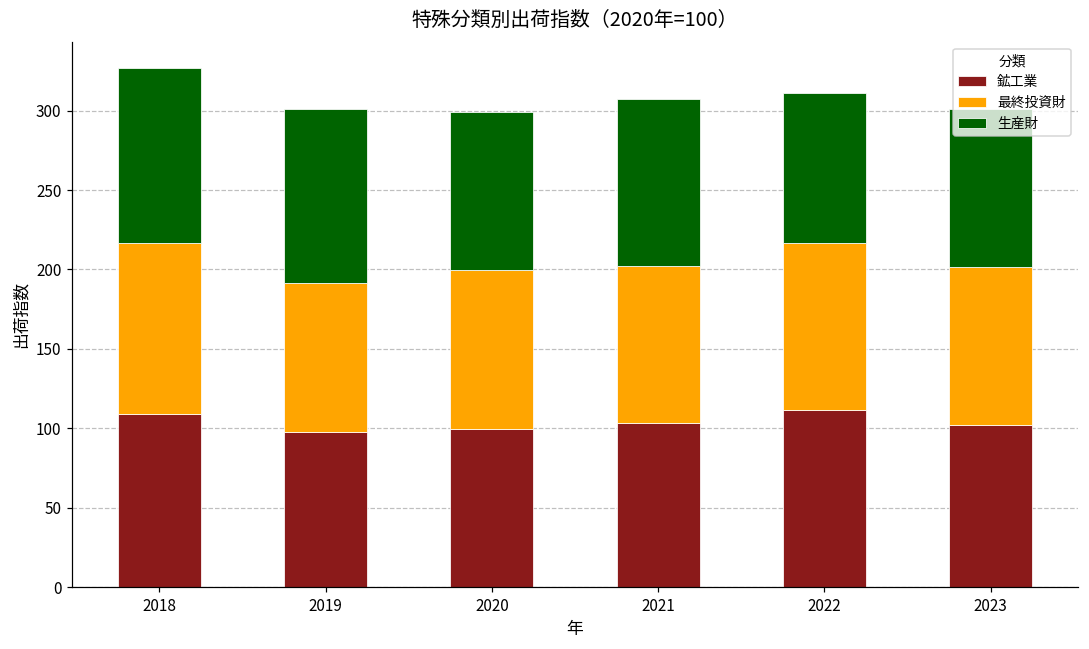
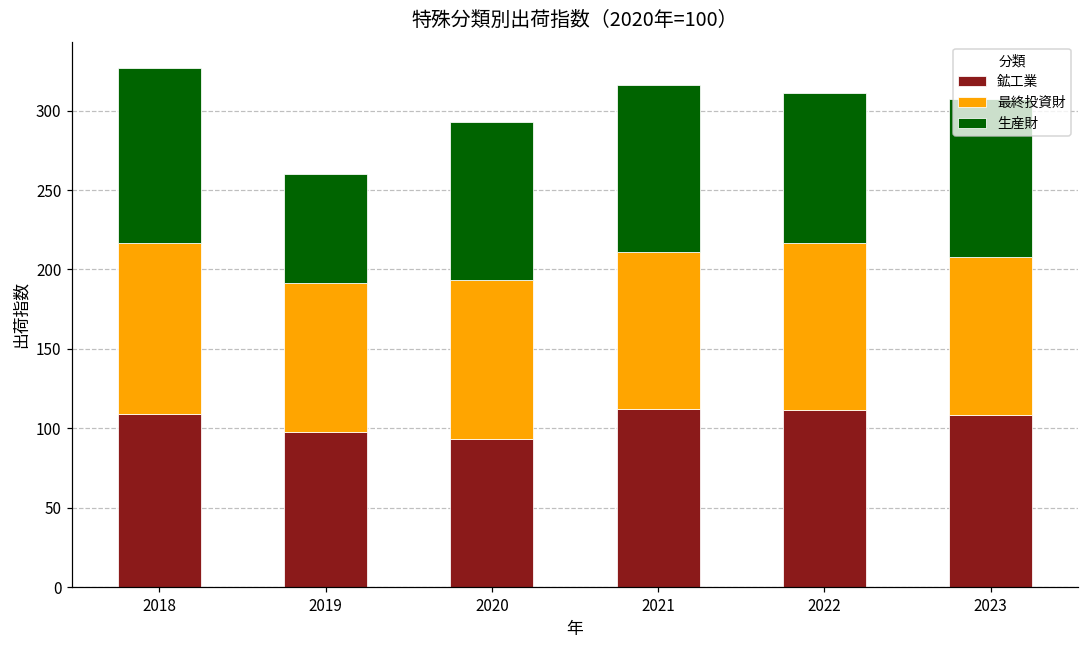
  {
    "鉱工業": {
      "2018": 109,
      "2019": 98,
-     "2020": 100,
-     "2021": 104,
+     "2020": 93,
+     "2021": 112,
      "2022": 112,
-     "2023": 102
+     "2023": 109
    },
    "最終投資財": {
      "2018": 108,
      "2019": 94,
      "2020": 100,
      "2021": 99,
      "2022": 105,
      "2023": 99
    },
    "生産財": {
      "2018": 110,
-     "2019": 109,
+     "2019": 69,
      "2020": 100,
      "2021": 105,
      "2022": 95
    }
  }
